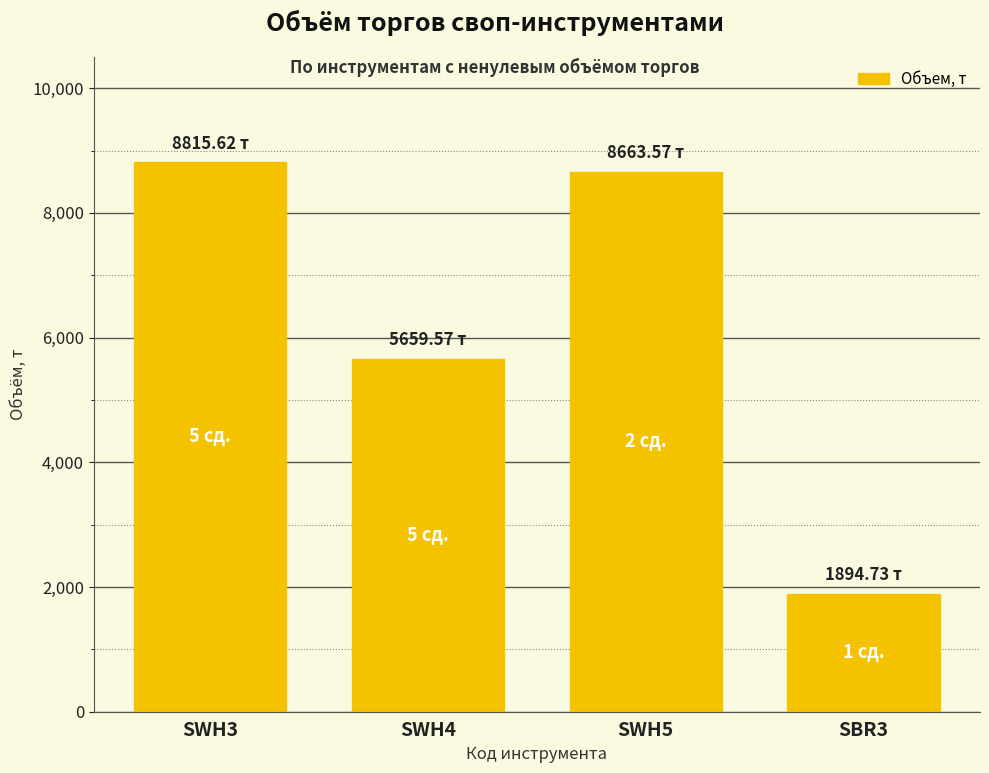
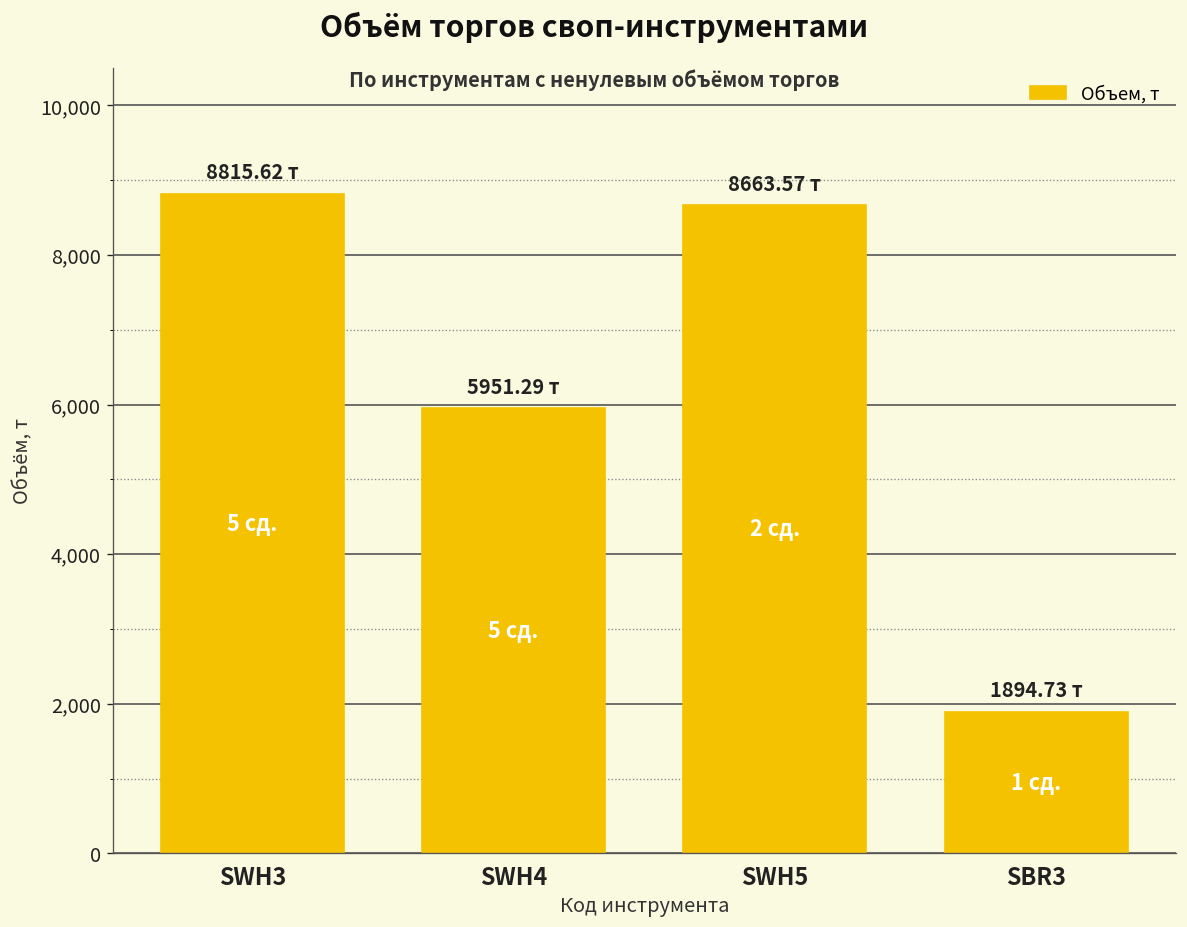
  {
    "SWH3": 8815.62,
-   "SWH4": 5659.57,
+   "SWH4": 5951.29,
    "SWH5": 8663.57,
    "SBR3": 1894.73
  }
